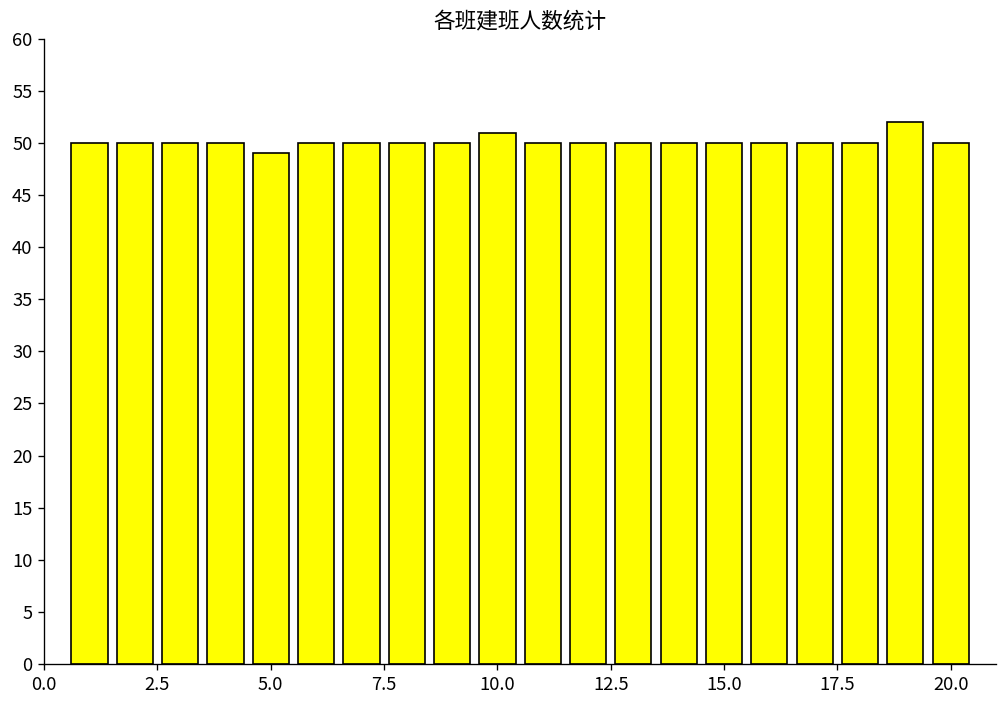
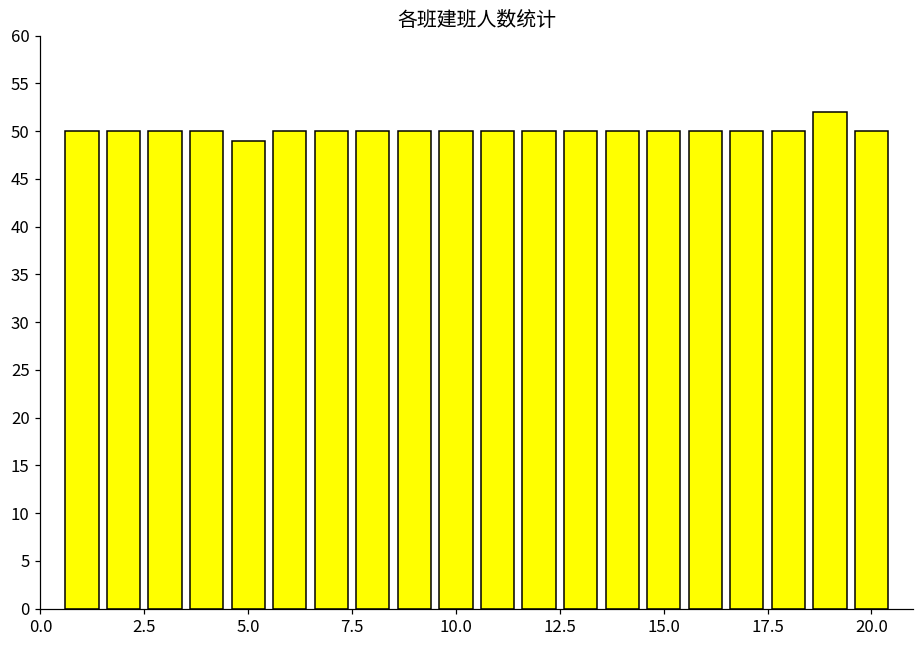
  {
    "5.0": 49,
-   "10.0": 51,
+   "10.0": 50,
    "15.0": 50,
    "20.0": 50
  }
